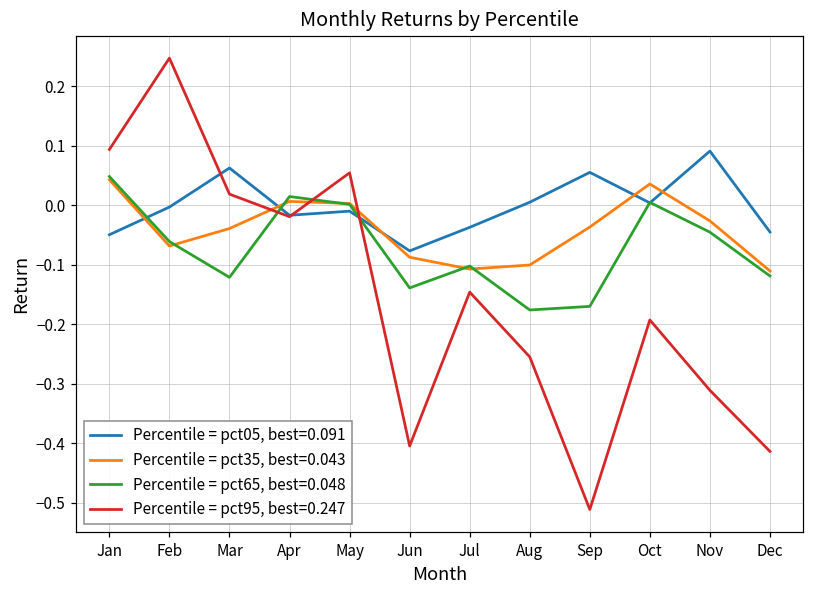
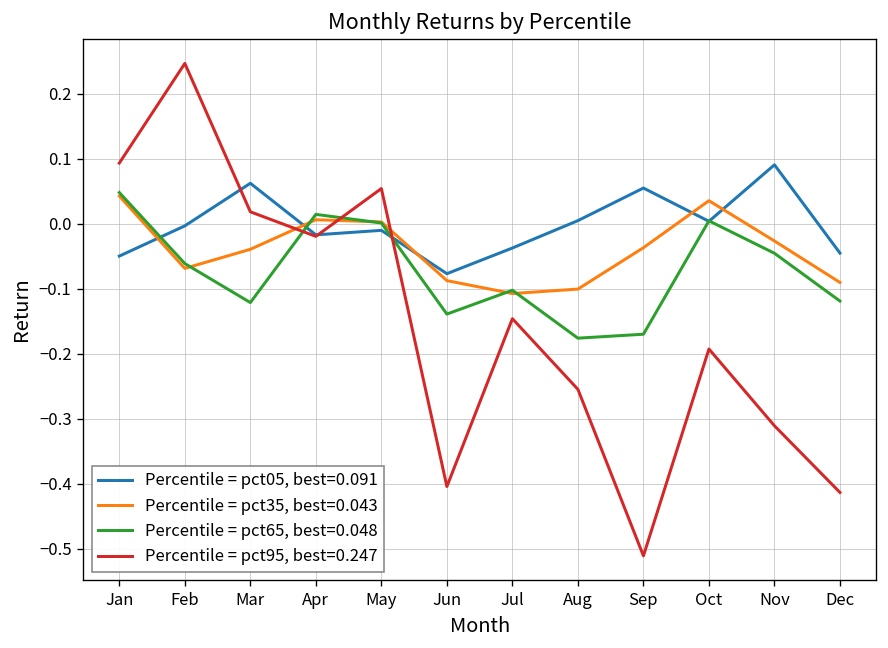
  {
    "Percentile = pct05, best=0.091": {
      "Jan": -0.05,
      "Feb": 0.00,
      "Mar": 0.06,
      "May": -0.01,
      "Jun": -0.08,
      "Jul": -0.04,
      "Aug": 0.00,
      "Sep": 0.06,
      "Nov": 0.09,
      "Dec": -0.05
    },
    "Percentile = pct35, best=0.043": {
      "Jan": 0.04,
      "Feb": -0.07,
      "Mar": -0.04,
      "Apr": 0.01,
      "Jun": -0.09,
      "Jul": -0.11,
      "Aug": -0.10,
      "Sep": -0.04,
      "Oct": 0.04,
      "Nov": -0.03,
-     "Dec": -0.11
+     "Dec": -0.09
    },
    "Percentile = pct65, best=0.048": {
      "Jan": 0.05,
      "Feb": -0.06,
      "Mar": -0.12,
      "Apr": 0.01,
      "Jun": -0.14,
      "Jul": -0.10,
      "Aug": -0.18,
      "Sep": -0.17,
      "Nov": -0.05,
      "Dec": -0.12
    },
    "Percentile = pct95, best=0.247": {
      "Jan": 0.09,
      "Feb": 0.25,
      "Mar": 0.02,
      "May": 0.05,
      "Jun": -0.40,
      "Jul": -0.15,
      "Aug": -0.25,
      "Sep": -0.51,
      "Oct": -0.19,
      "Nov": -0.31,
      "Dec": -0.41
    }
  }
